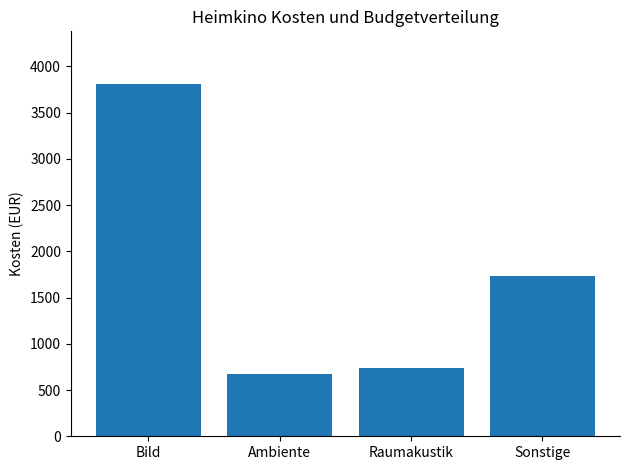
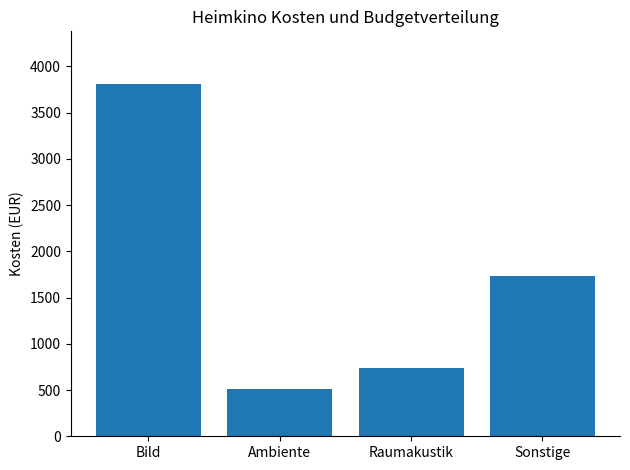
  {
    "Bild": 3800,
-   "Ambiente": 700,
+   "Ambiente": 500,
    "Raumakustik": 700,
    "Sonstige": 1700
  }
